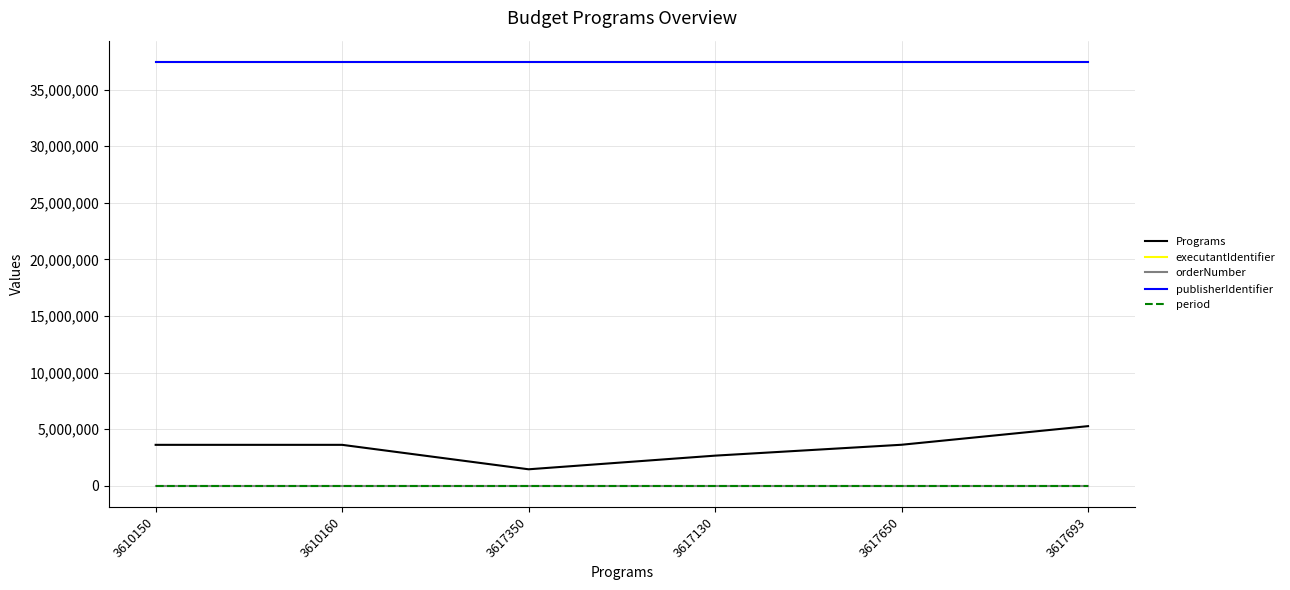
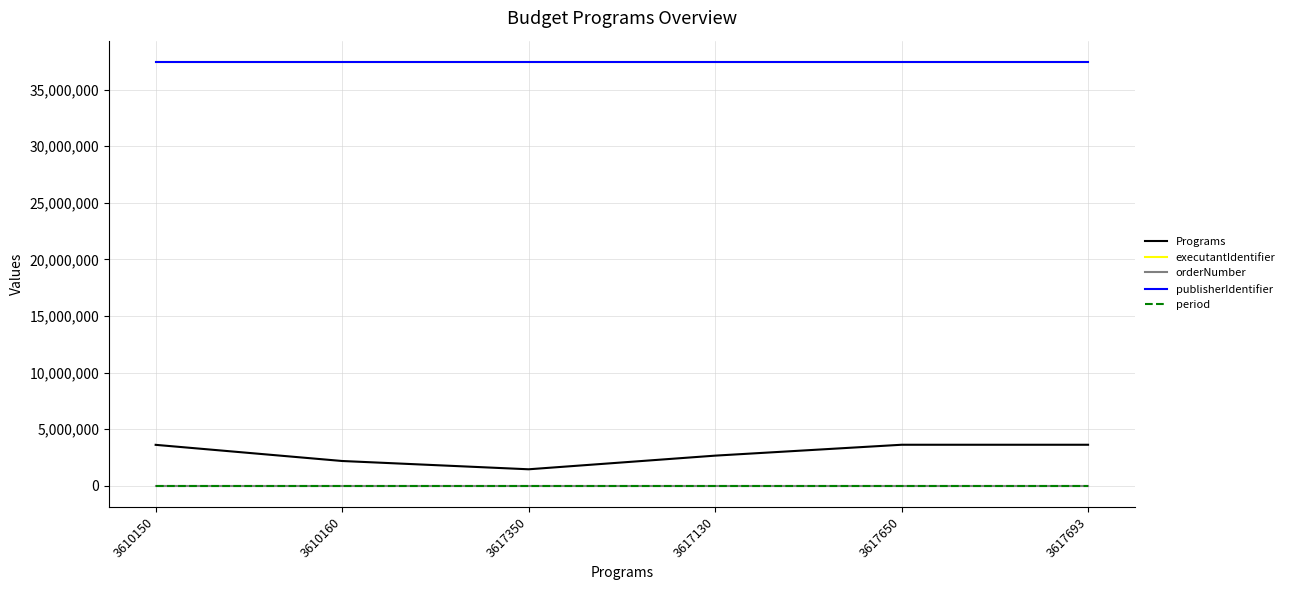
  {
    "Programs": {
      "3610150": "3,600,000",
-     "3610160": "3,600,000",
+     "3610160": "2,200,000",
      "3617350": "1,400,000",
      "3617130": "2,700,000",
      "3617650": "3,600,000",
-     "3617693": "5,300,000"
+     "3617693": "3,600,000"
    },
    "publisherIdentifier": {
      "3610150": "37,500,000",
      "3610160": "37,500,000",
      "3617350": "37,500,000",
      "3617130": "37,500,000",
      "3617650": "37,500,000",
      "3617693": "37,500,000"
    },
    "period": {
      "3610150": "0",
      "3610160": "0",
      "3617350": "0",
      "3617130": "0",
      "3617650": "0",
      "3617693": "0"
    }
  }
